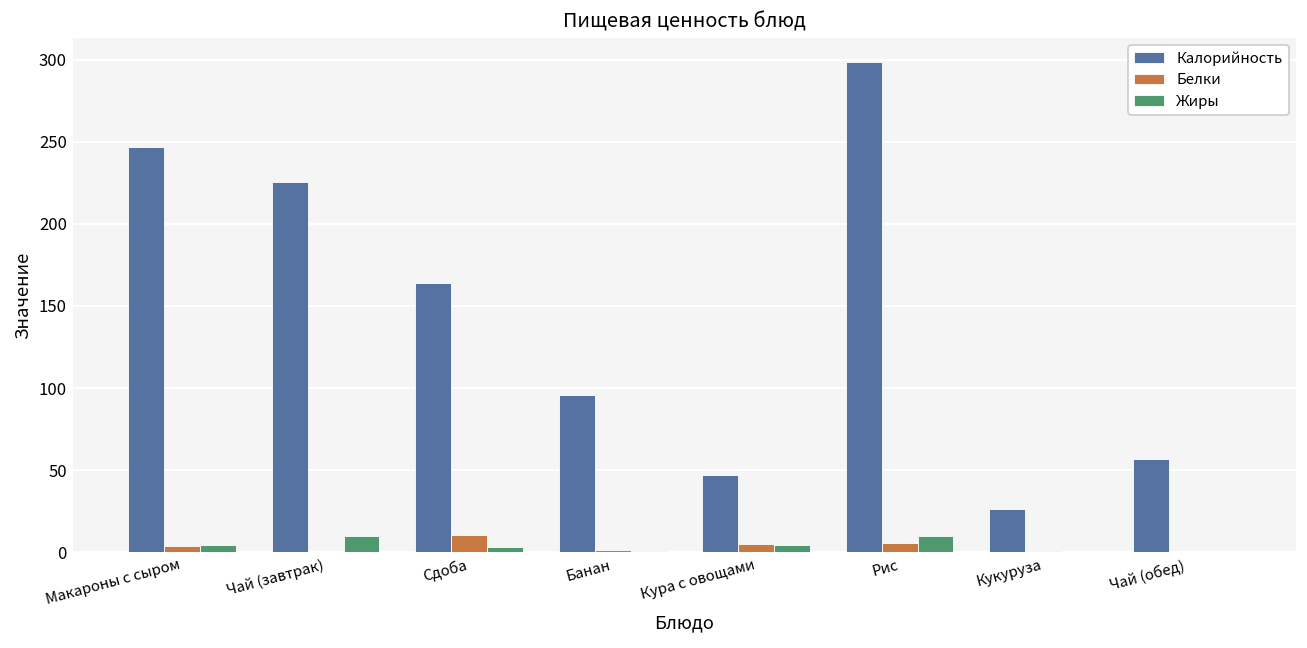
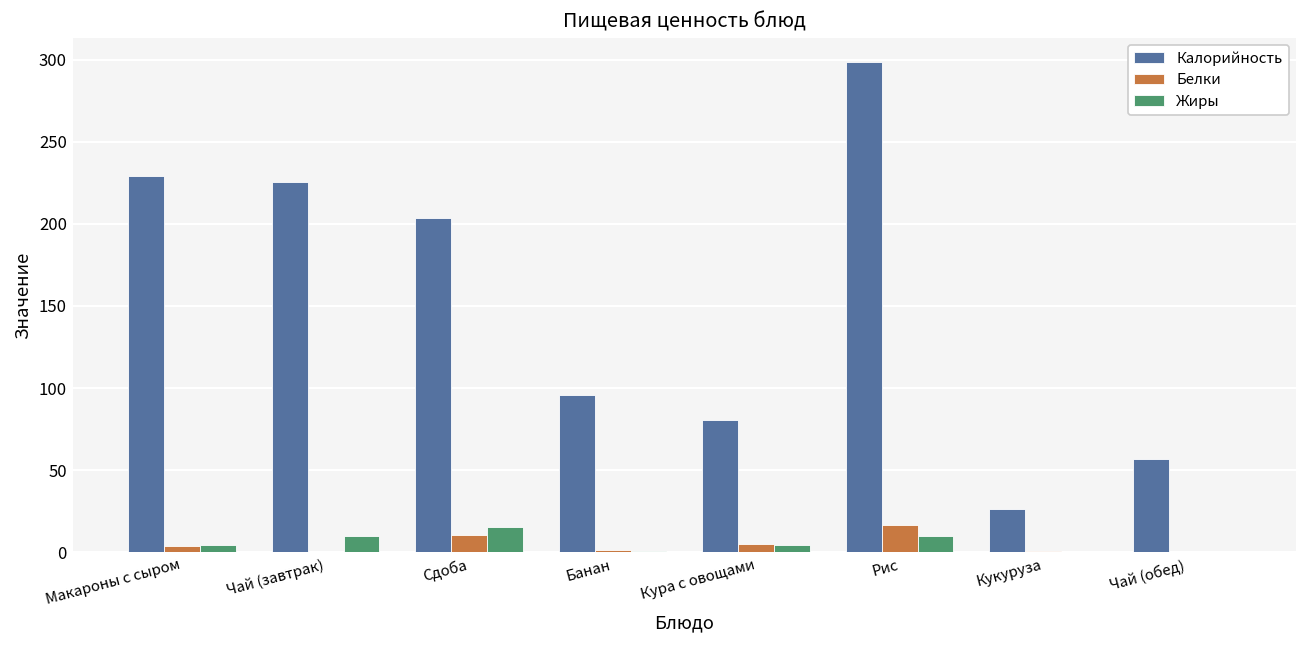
  {
    "Калорийность": {
-     "Макароны с сыром": 247,
+     "Макароны с сыром": 229,
      "Чай (завтрак)": 225,
-     "Сдоба": 164,
+     "Сдоба": 203,
      "Банан": 96,
-     "Кура с овощами": 47,
+     "Кура с овощами": 81,
      "Рис": 298,
      "Кукуруза": 26,
      "Чай (обед)": 57
    },
    "Белки": {
      "Макароны с сыром": 4,
      "Сдоба": 11,
      "Кура с овощами": 5,
-     "Рис": 6
+     "Рис": 17
    },
    "Жиры": {
      "Макароны с сыром": 5,
      "Чай (завтрак)": 10,
-     "Сдоба": 3,
+     "Сдоба": 15,
      "Кура с овощами": 4,
      "Рис": 10,
      "Чай (обед)": 0
    }
  }
